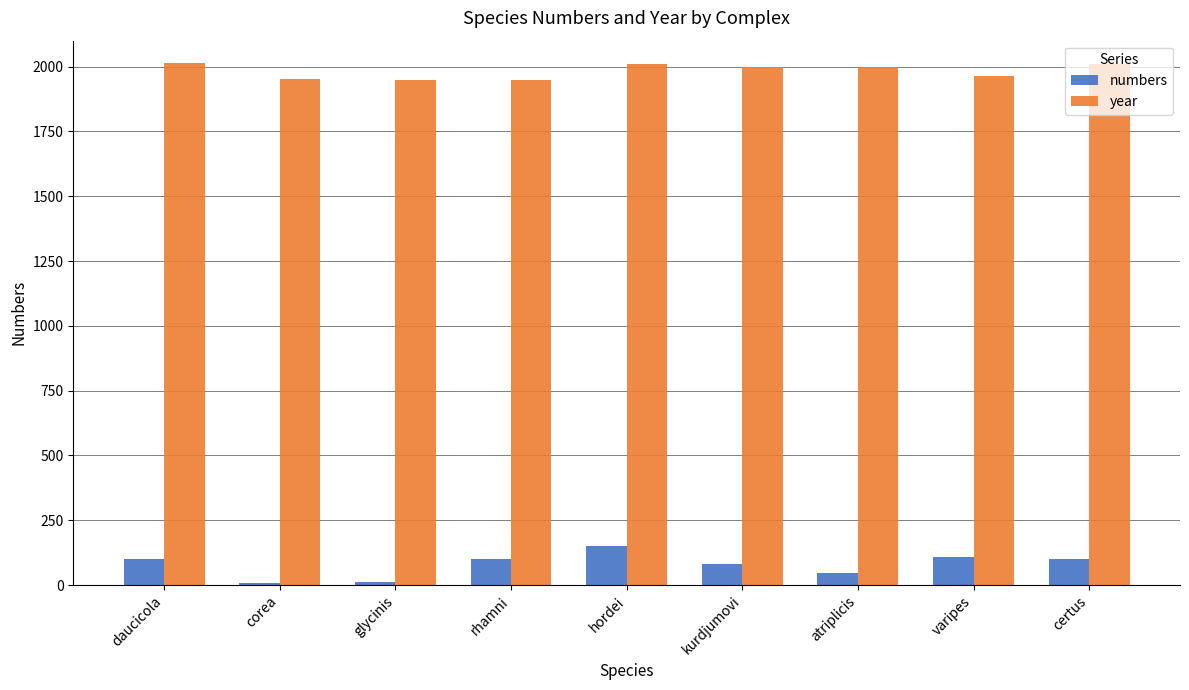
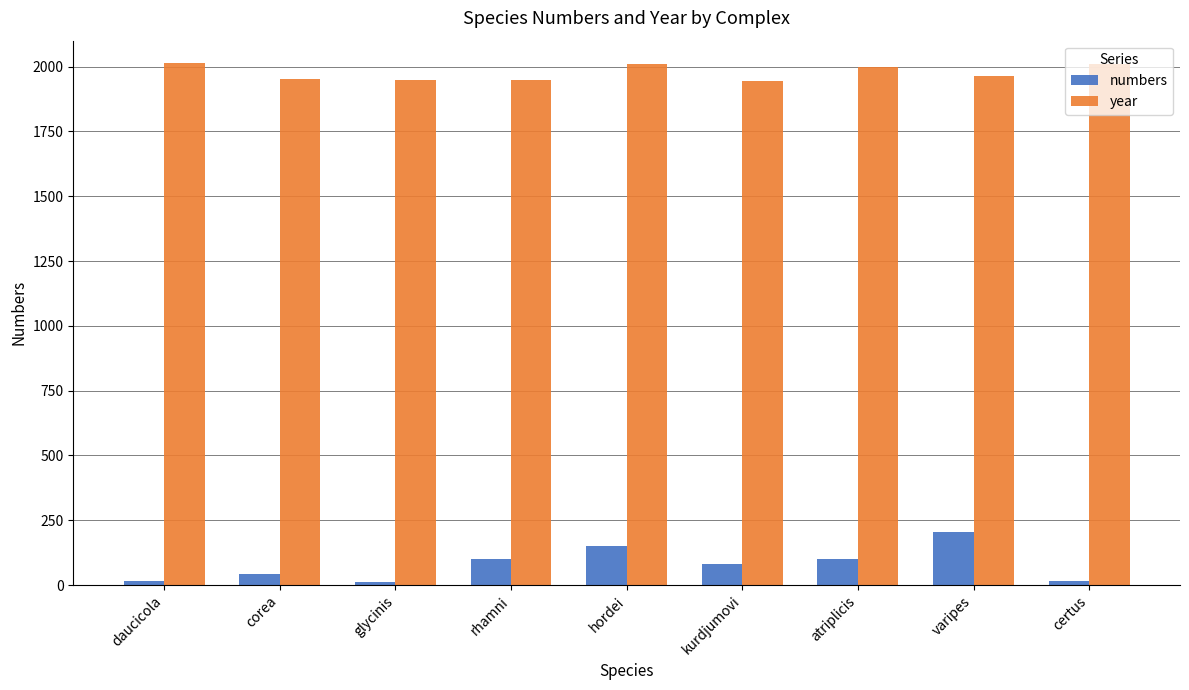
  {
    "numbers": {
-     "daucicola": 100,
-     "corea": 10,
+     "daucicola": 20,
+     "corea": 40,
      "glycinis": 10,
      "rhamni": 100,
      "hordei": 150,
      "kurdjumovi": 80,
-     "atriplicis": 50,
-     "varipes": 110,
-     "certus": 100
+     "atriplicis": 100,
+     "varipes": 210,
+     "certus": 20
    },
    "year": {
      "daucicola": 2010,
      "corea": 1950,
      "glycinis": 1950,
      "rhamni": 1950,
      "hordei": 2010,
-     "kurdjumovi": 2000,
+     "kurdjumovi": 1950,
      "atriplicis": 2000,
      "varipes": 1970
    }
  }
